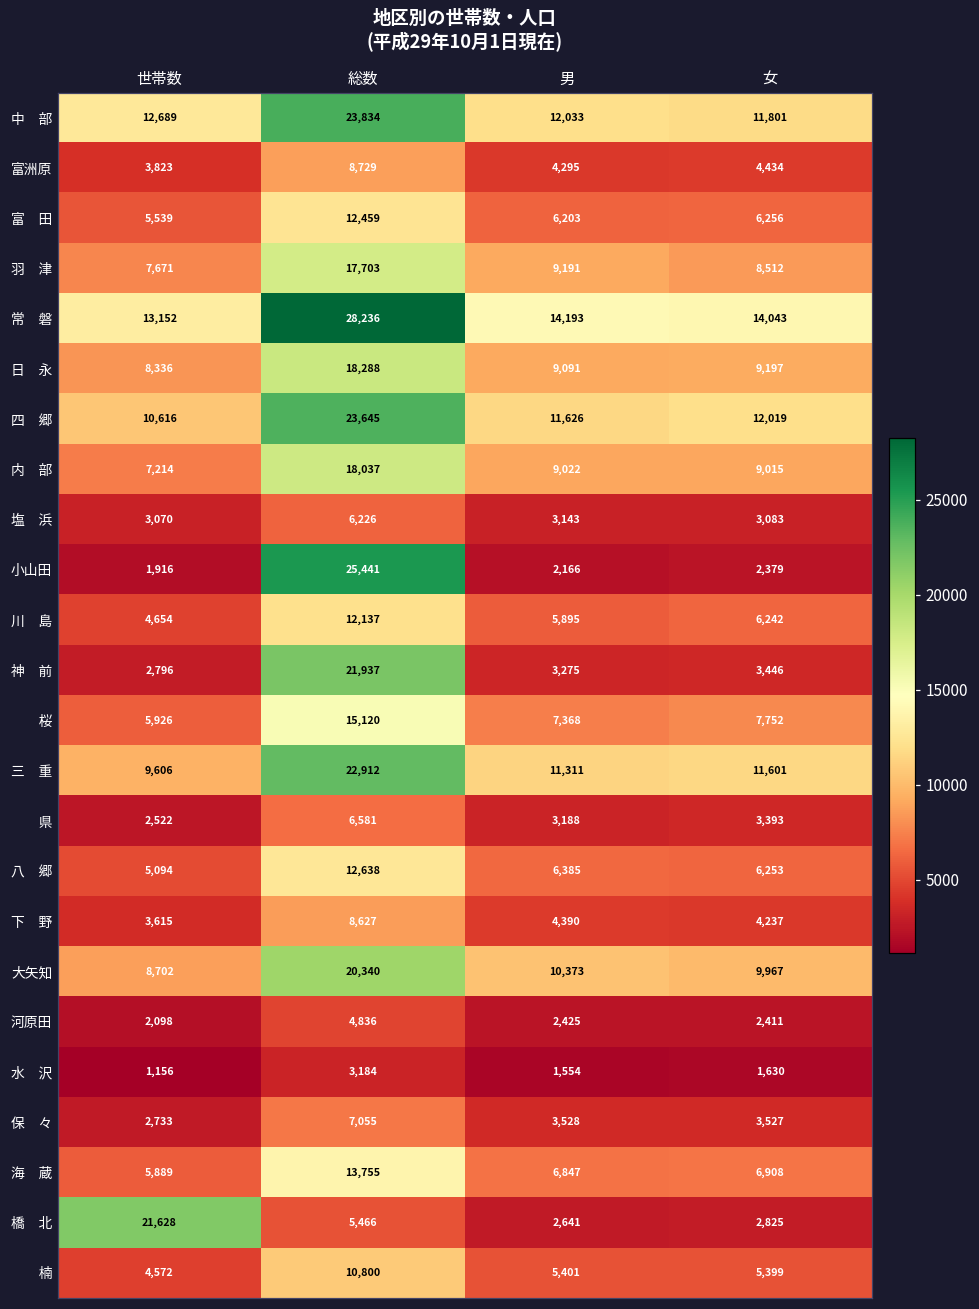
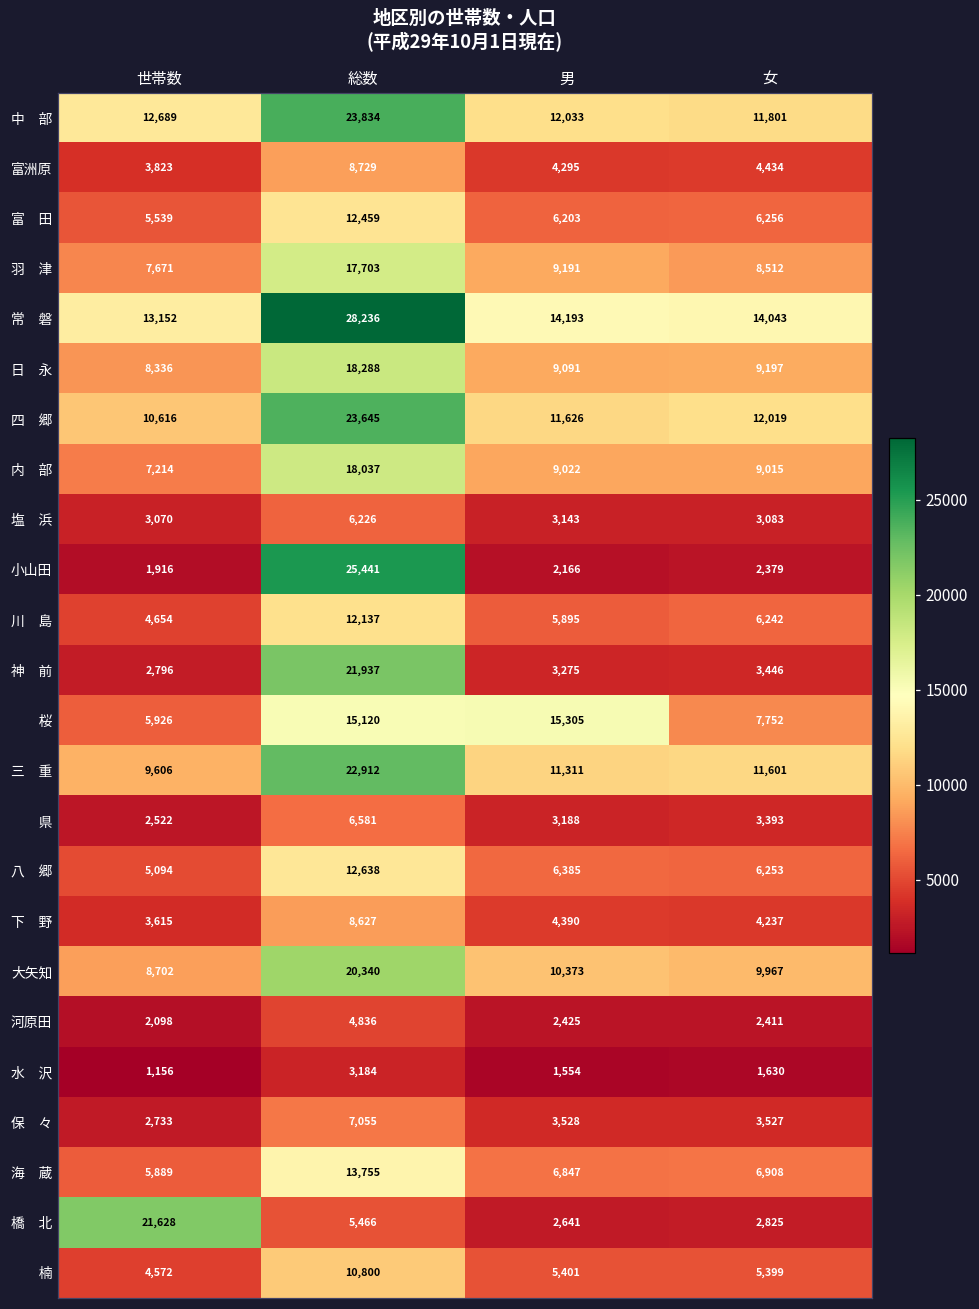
  {
    "中 部": {
      "世帯数": "12,689",
      "総数": "23,834",
      "男": "12,033",
      "女": "11,801"
    },
    "富洲原": {
      "世帯数": "3,823",
      "総数": "8,729",
      "男": "4,295",
      "女": "4,434"
    },
    "富 田": {
      "世帯数": "5,539",
      "総数": "12,459",
      "男": "6,203",
      "女": "6,256"
    },
    "羽 津": {
      "世帯数": "7,671",
      "総数": "17,703",
      "男": "9,191",
      "女": "8,512"
    },
    "常 磐": {
      "世帯数": "13,152",
      "総数": "28,236",
      "男": "14,193",
      "女": "14,043"
    },
    "日 永": {
      "世帯数": "8,336",
      "総数": "18,288",
      "男": "9,091",
      "女": "9,197"
    },
    "四 郷": {
      "世帯数": "10,616",
      "総数": "23,645",
      "男": "11,626",
      "女": "12,019"
    },
    "内 部": {
      "世帯数": "7,214",
      "総数": "18,037",
      "男": "9,022",
      "女": "9,015"
    },
    "塩 浜": {
      "世帯数": "3,070",
      "総数": "6,226",
      "男": "3,143",
      "女": "3,083"
    },
    "小山田": {
      "世帯数": "1,916",
      "総数": "25,441",
      "男": "2,166",
      "女": "2,379"
    },
    "川 島": {
      "世帯数": "4,654",
      "総数": "12,137",
      "男": "5,895",
      "女": "6,242"
    },
    "神 前": {
      "世帯数": "2,796",
      "総数": "21,937",
      "男": "3,275",
      "女": "3,446"
    },
    "桜": {
      "世帯数": "5,926",
      "総数": "15,120",
-     "男": "7,368",
+     "男": "15,305",
      "女": "7,752"
    },
    "三 重": {
      "世帯数": "9,606",
      "総数": "22,912",
      "男": "11,311",
      "女": "11,601"
    },
    "県": {
      "世帯数": "2,522",
      "総数": "6,581",
      "男": "3,188",
      "女": "3,393"
    },
    "八 郷": {
      "世帯数": "5,094",
      "総数": "12,638",
      "男": "6,385",
      "女": "6,253"
    },
    "下 野": {
      "世帯数": "3,615",
      "総数": "8,627",
      "男": "4,390",
      "女": "4,237"
    },
    "大矢知": {
      "世帯数": "8,702",
      "総数": "20,340",
      "男": "10,373",
      "女": "9,967"
    },
    "河原田": {
      "世帯数": "2,098",
      "総数": "4,836",
      "男": "2,425",
      "女": "2,411"
    },
    "水 沢": {
      "世帯数": "1,156",
      "総数": "3,184",
      "男": "1,554",
      "女": "1,630"
    },
    "保 々": {
      "世帯数": "2,733",
      "総数": "7,055",
      "男": "3,528",
      "女": "3,527"
    },
    "海 蔵": {
      "世帯数": "5,889",
      "総数": "13,755",
      "男": "6,847",
      "女": "6,908"
    },
    "橋 北": {
      "世帯数": "21,628",
      "総数": "5,466",
      "男": "2,641",
      "女": "2,825"
    },
    "楠": {
      "世帯数": "4,572",
      "総数": "10,800",
      "男": "5,401",
      "女": "5,399"
    }
  }
